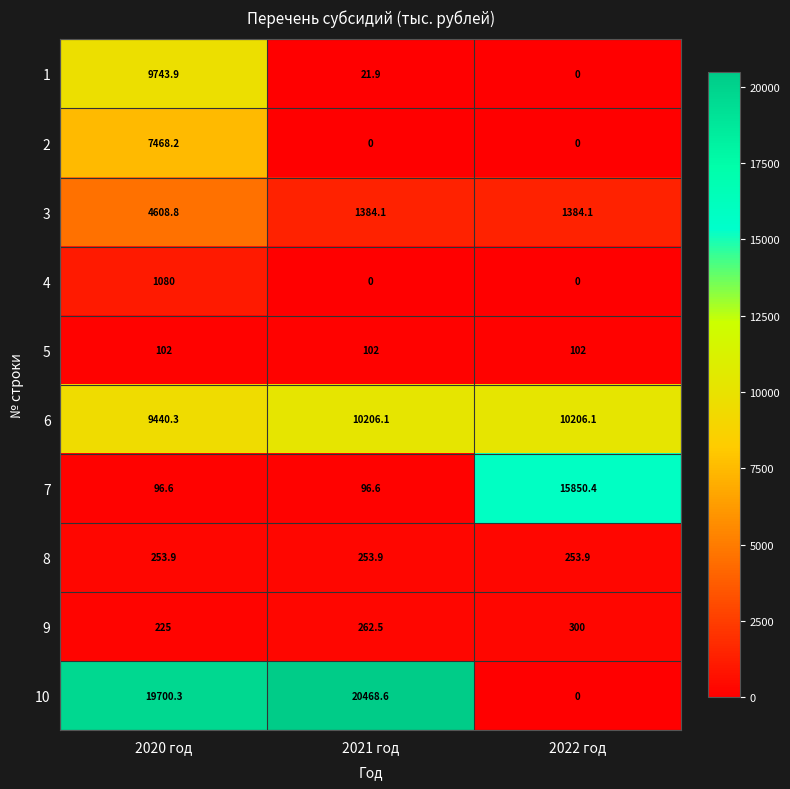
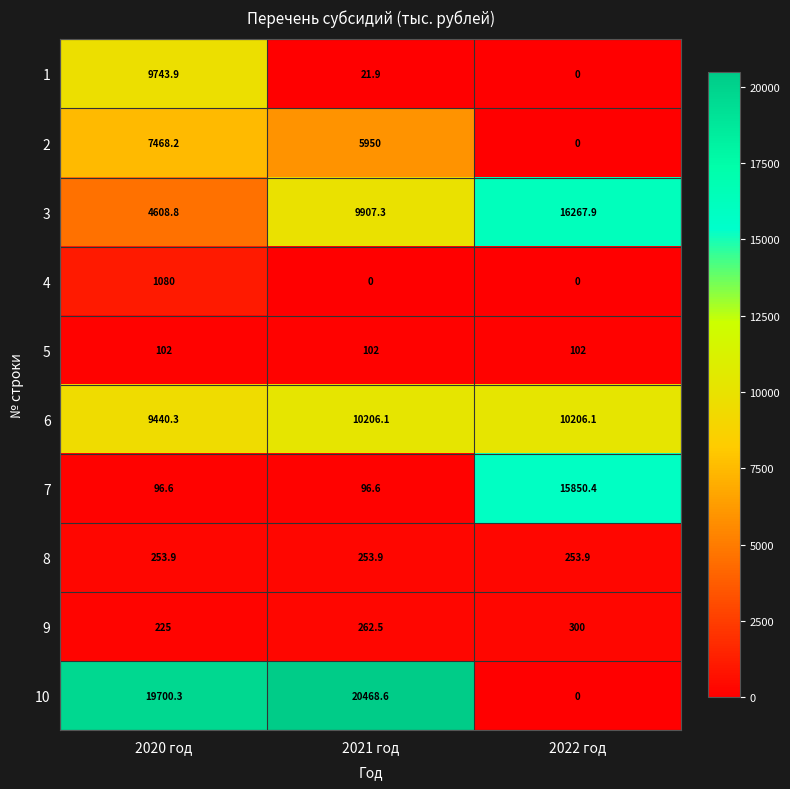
  {
    "1": {
      "2020 год": 9743.9,
      "2021 год": 21.9,
      "2022 год": 0
    },
    "2": {
      "2020 год": 7468.2,
-     "2021 год": 0,
+     "2021 год": 5950,
      "2022 год": 0
    },
    "3": {
      "2020 год": 4608.8,
-     "2021 год": 1384.1,
-     "2022 год": 1384.1
+     "2021 год": 9907.3,
+     "2022 год": 16267.9
    },
    "4": {
      "2020 год": 1080,
      "2021 год": 0,
      "2022 год": 0
    },
    "5": {
      "2020 год": 102,
      "2021 год": 102,
      "2022 год": 102
    },
    "6": {
      "2020 год": 9440.3,
      "2021 год": 10206.1,
      "2022 год": 10206.1
    },
    "7": {
      "2020 год": 96.6,
      "2021 год": 96.6,
      "2022 год": 15850.4
    },
    "8": {
      "2020 год": 253.9,
      "2021 год": 253.9,
      "2022 год": 253.9
    },
    "9": {
      "2020 год": 225,
      "2021 год": 262.5,
      "2022 год": 300
    },
    "10": {
      "2020 год": 19700.3,
      "2021 год": 20468.6,
      "2022 год": 0
    }
  }
